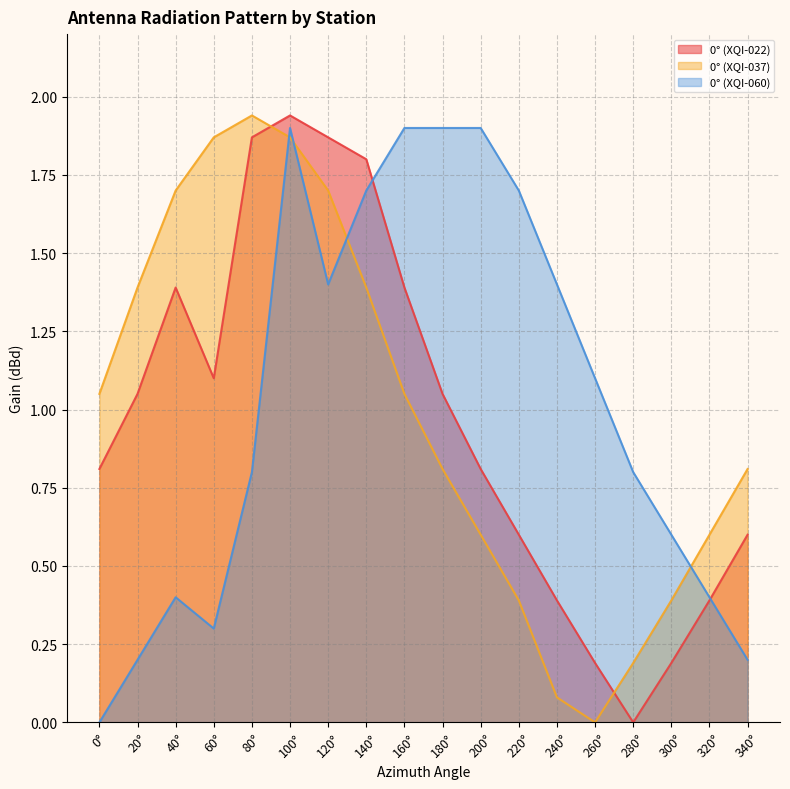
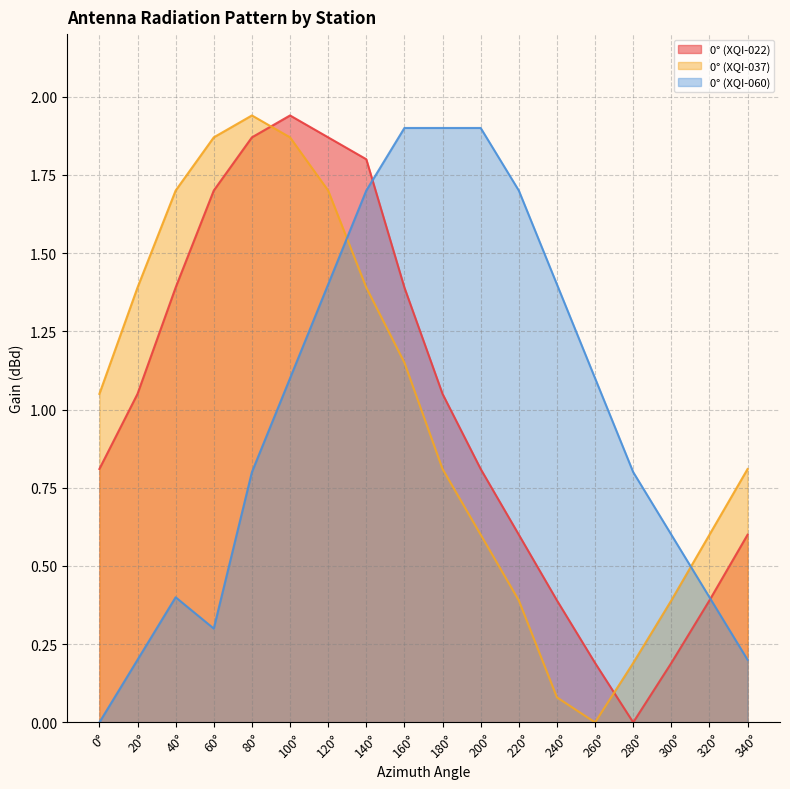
  {
    "0° (XQI-022)": {
      "0°": 0.81,
      "20°": 1.05,
      "40°": 1.39,
-     "60°": 1.1,
+     "60°": 1.7,
      "80°": 1.87,
      "100°": 1.94,
      "120°": 1.87,
      "140°": 1.8,
      "160°": 1.39,
      "180°": 1.05,
      "200°": 0.81,
      "220°": 0.6,
      "240°": 0.39,
      "260°": 0.19,
      "280°": 0.0,
      "300°": 0.19,
      "320°": 0.39,
      "340°": 0.6
    },
    "0° (XQI-037)": {
      "0°": 1.05,
      "20°": 1.39,
      "40°": 1.70,
      "60°": 1.87,
      "80°": 1.94,
      "100°": 1.87,
      "120°": 1.70,
      "140°": 1.39,
-     "160°": 1.05,
+     "160°": 1.15,
      "180°": 0.81,
      "200°": 0.60,
      "220°": 0.39,
      "240°": 0.08,
      "260°": 0.00,
      "280°": 0.19,
      "300°": 0.39,
      "320°": 0.60,
      "340°": 0.81
    },
    "0° (XQI-060)": {
      "0°": 0.0,
      "20°": 0.2,
      "40°": 0.4,
      "60°": 0.3,
      "80°": 0.8,
-     "100°": 1.9,
+     "100°": 1.1,
      "120°": 1.4,
      "140°": 1.7,
      "160°": 1.9,
      "180°": 1.9,
      "200°": 1.9,
      "220°": 1.7,
      "240°": 1.4,
      "260°": 1.1,
      "280°": 0.8,
      "300°": 0.6,
      "320°": 0.4,
      "340°": 0.2
    }
  }
